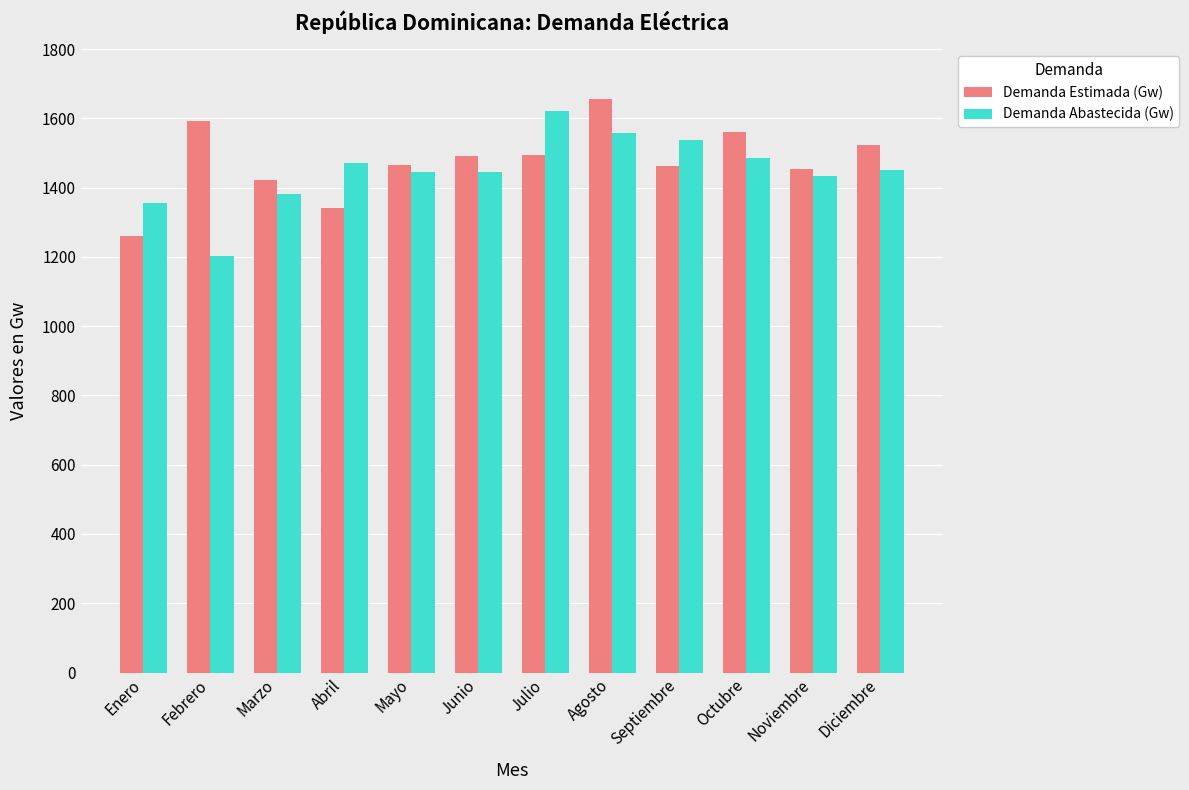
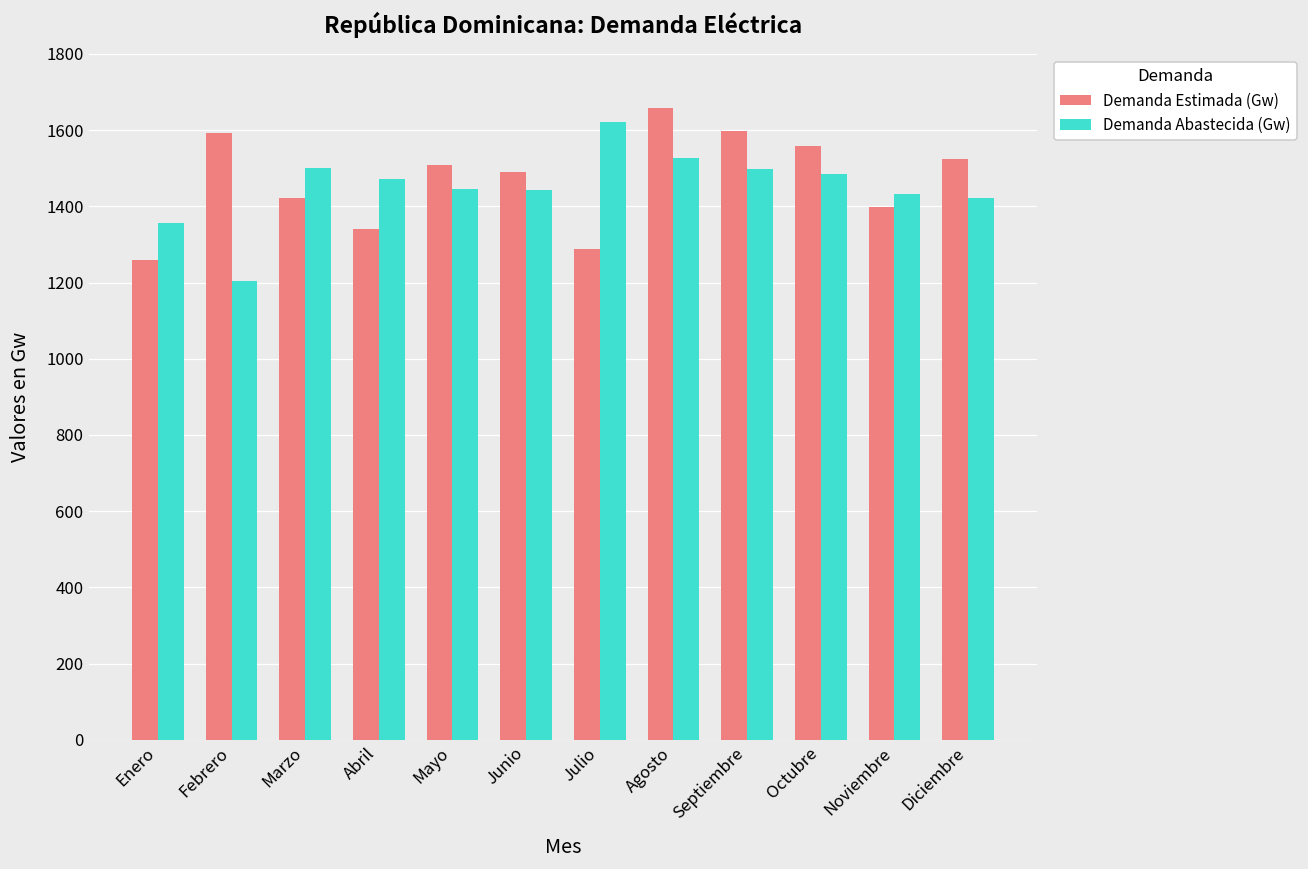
  {
    "Demanda Estimada (Gw)": {
      "Enero": 1260,
      "Febrero": 1590,
      "Marzo": 1420,
      "Abril": 1340,
-     "Mayo": 1470,
+     "Mayo": 1510,
      "Junio": 1490,
-     "Julio": 1490,
+     "Julio": 1290,
      "Agosto": 1660,
-     "Septiembre": 1460,
+     "Septiembre": 1600,
      "Octubre": 1560,
-     "Noviembre": 1460,
+     "Noviembre": 1400,
      "Diciembre": 1520
    },
    "Demanda Abastecida (Gw)": {
      "Enero": 1360,
      "Febrero": 1200,
-     "Marzo": 1380,
+     "Marzo": 1500,
      "Abril": 1470,
      "Mayo": 1450,
      "Junio": 1440,
      "Julio": 1620,
-     "Agosto": 1560,
-     "Septiembre": 1540,
+     "Agosto": 1530,
+     "Septiembre": 1500,
      "Octubre": 1490,
      "Noviembre": 1430,
-     "Diciembre": 1450
+     "Diciembre": 1420
    }
  }
